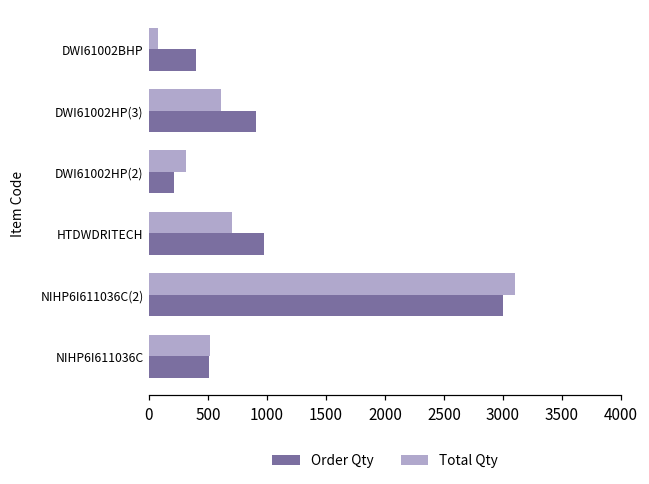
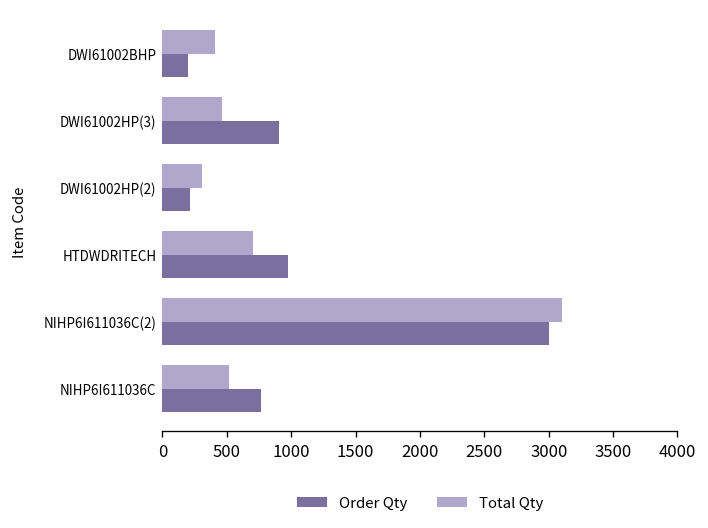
  {
    "Order Qty": {
-     "DWI61002BHP": 400,
+     "DWI61002BHP": 200,
      "DWI61002HP(3)": 910,
      "DWI61002HP(2)": 210,
      "HTDWDRITECH": 980,
      "NIHP6I611036C(2)": 3000,
-     "NIHP6I611036C": 510
+     "NIHP6I611036C": 770
    },
    "Total Qty": {
-     "DWI61002BHP": 80,
-     "DWI61002HP(3)": 610,
+     "DWI61002BHP": 410,
+     "DWI61002HP(3)": 460,
      "DWI61002HP(2)": 310,
      "HTDWDRITECH": 710,
      "NIHP6I611036C(2)": 3100,
      "NIHP6I611036C": 520
    }
  }
